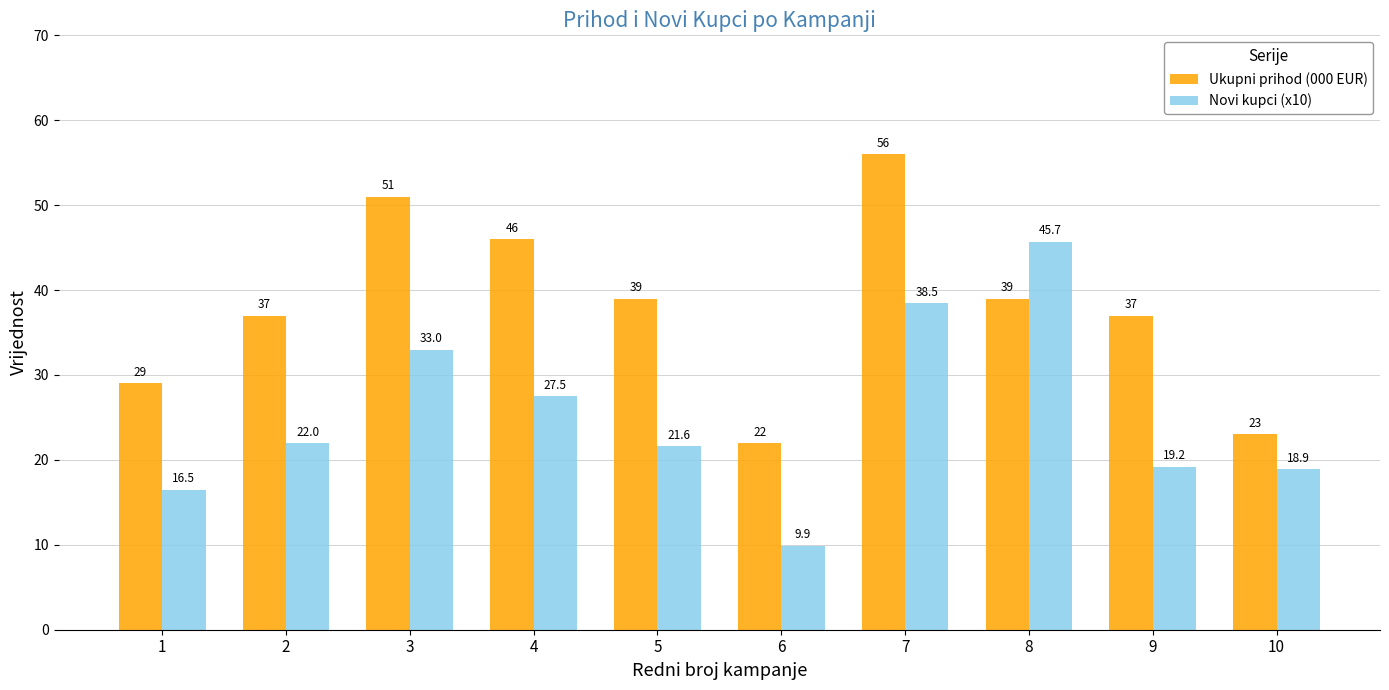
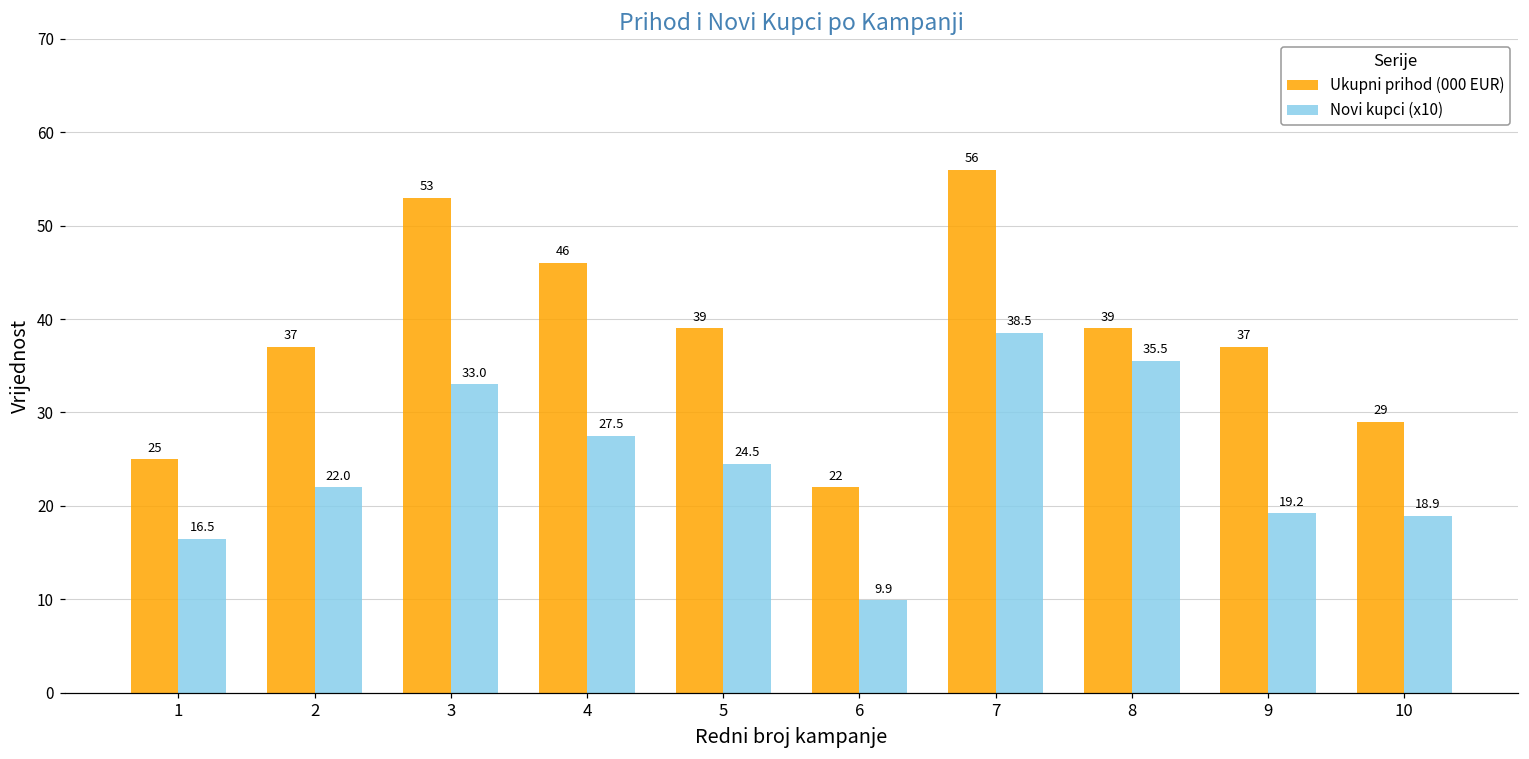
  {
    "Ukupni prihod (000 EUR)": {
-     "1": 29,
+     "1": 25,
      "2": 37,
-     "3": 51,
+     "3": 53,
      "4": 46,
      "5": 39,
      "6": 22,
      "7": 56,
      "8": 39,
      "9": 37,
-     "10": 23
+     "10": 29
    },
    "Novi kupci (x10)": {
      "1": 16.5,
      "2": 22.0,
      "3": 33.0,
      "4": 27.5,
-     "5": 21.6,
+     "5": 24.5,
      "6": 9.9,
      "7": 38.5,
-     "8": 45.7,
+     "8": 35.5,
      "9": 19.2,
      "10": 18.9
    }
  }
